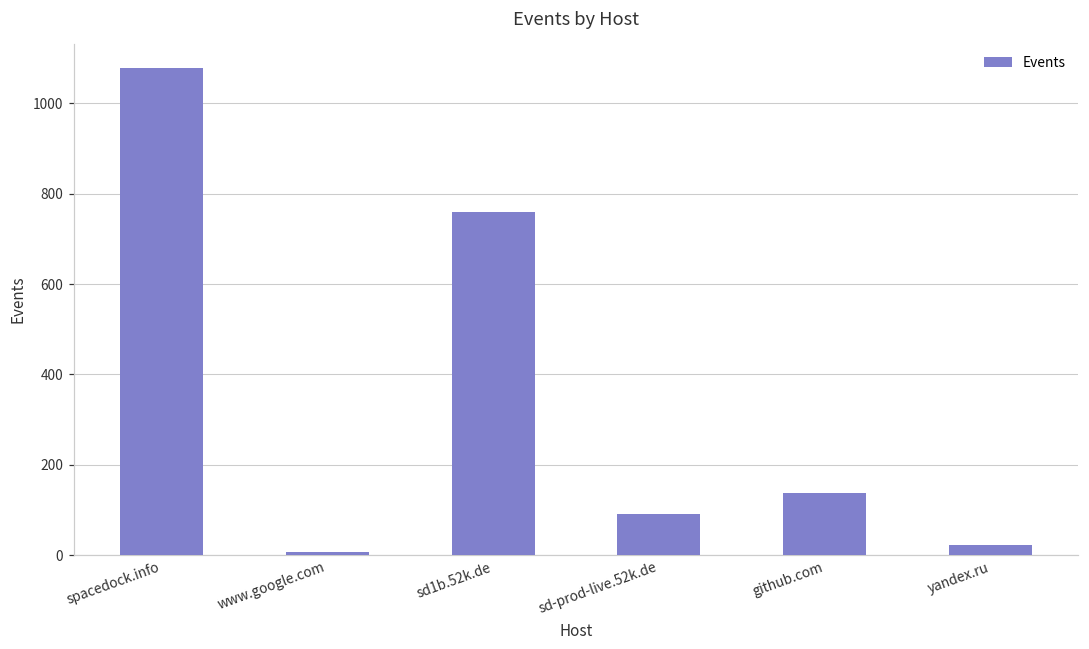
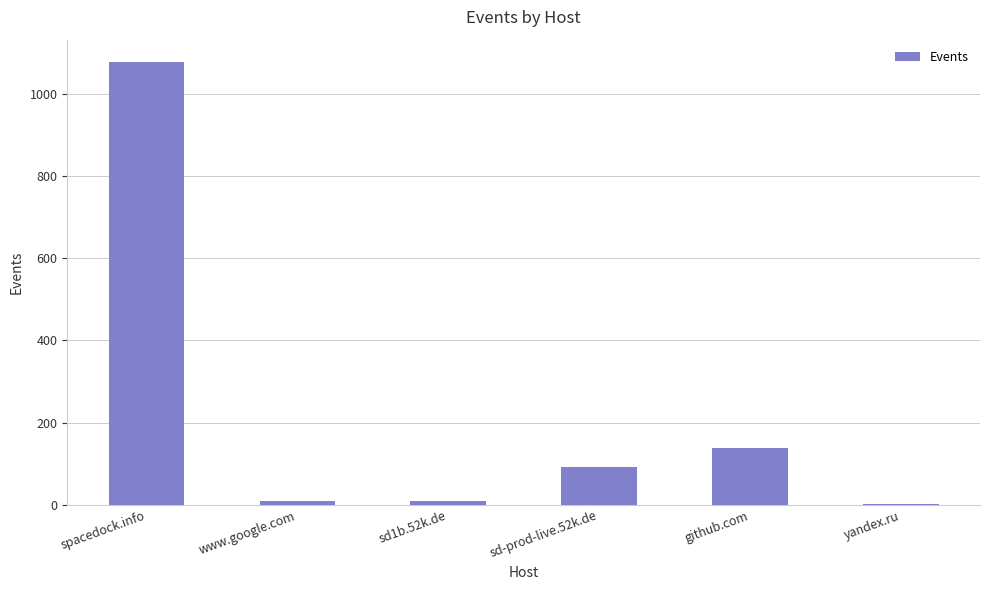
  {
    "spacedock.info": 1080,
    "www.google.com": 10,
-   "sd1b.52k.de": 760,
+   "sd1b.52k.de": 10,
    "sd-prod-live.52k.de": 90,
    "github.com": 140,
-   "yandex.ru": 20
+   "yandex.ru": 0
  }
